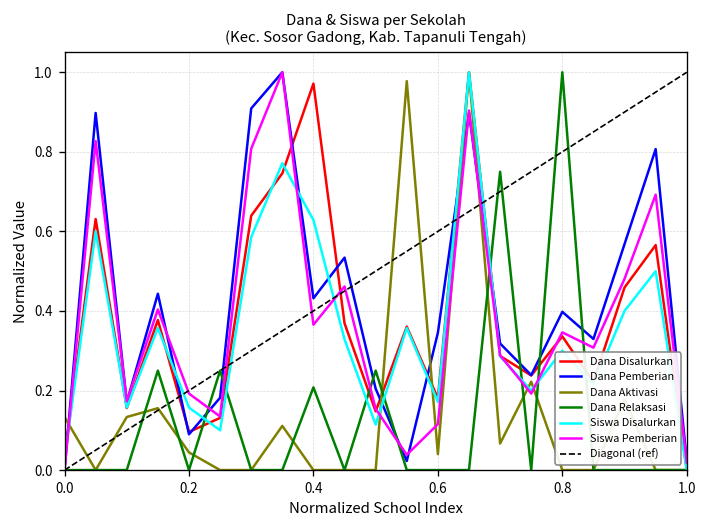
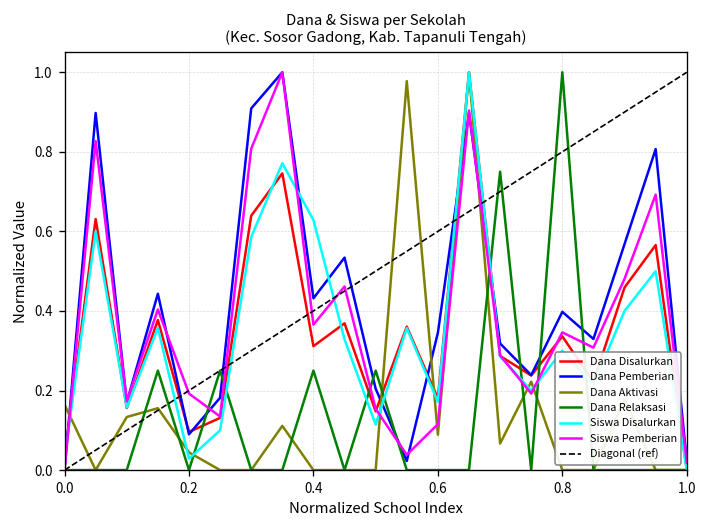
  {
    "Dana Disalurkan": {
-     "0.4": 0.97,
+     "0.4": 0.31,
      "0.6": 0.18,
      "0.8": 0.34
    },
    "Dana Pemberian": {
      "0.4": 0.43,
      "0.6": 0.35,
      "0.8": 0.40
    },
    "Dana Aktivasi": {
-     "0.0": 0.13,
+     "0.0": 0.16,
      "0.2": 0.04,
      "0.4": 0.00,
-     "0.6": 0.04,
+     "0.6": 0.09,
      "0.8": 0.00
    },
    "Dana Relaksasi": {
      "0.2": 0.00,
-     "0.4": 0.21,
+     "0.4": 0.25,
      "0.6": 0.00,
      "0.8": 1.00
    },
    "Siswa Disalurkan": {
-     "0.2": 0.16,
+     "0.2": 0.03,
      "0.4": 0.63,
      "0.6": 0.17
    },
    "Siswa Pemberian": {
      "0.2": 0.19,
      "0.4": 0.37,
      "0.6": 0.12,
      "0.8": 0.35
    },
    "Diagonal (ref)": {
      "1.0": 1.00
    }
  }
